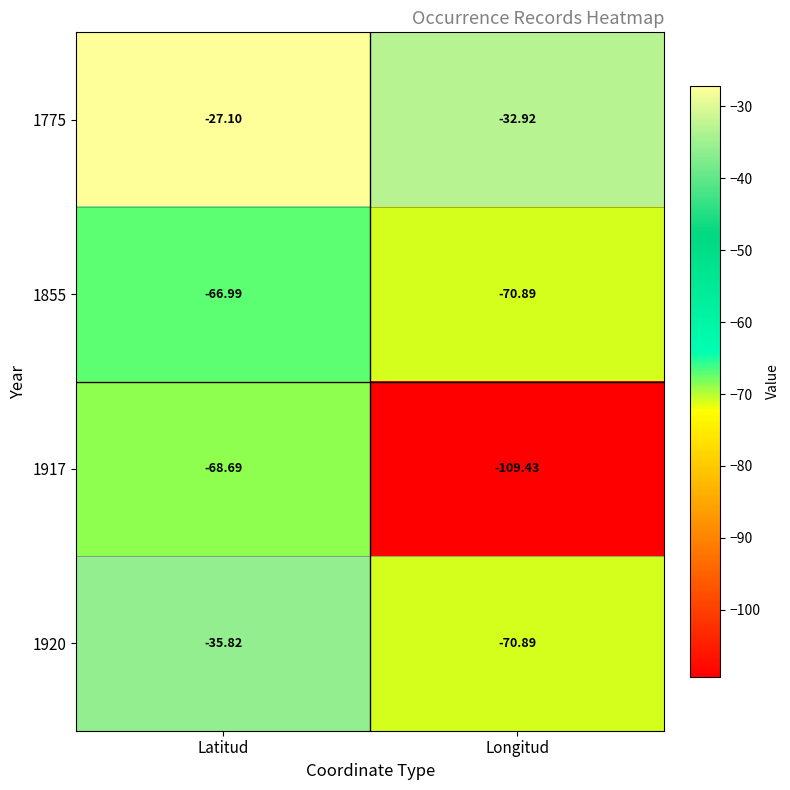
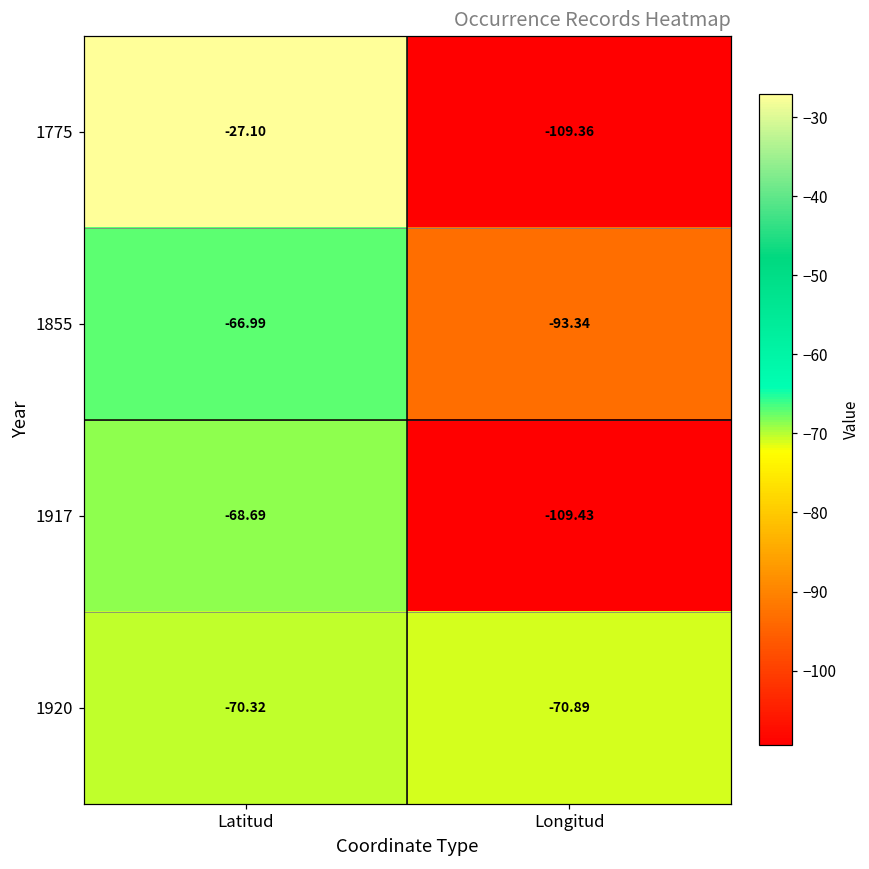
  {
    "1775": {
      "Latitud": -27.10,
-     "Longitud": -32.92
+     "Longitud": -109.36
    },
    "1855": {
      "Latitud": -66.99,
-     "Longitud": -70.89
+     "Longitud": -93.34
    },
    "1917": {
      "Latitud": -68.69,
      "Longitud": -109.43
    },
    "1920": {
-     "Latitud": -35.82,
+     "Latitud": -70.32,
      "Longitud": -70.89
    }
  }
